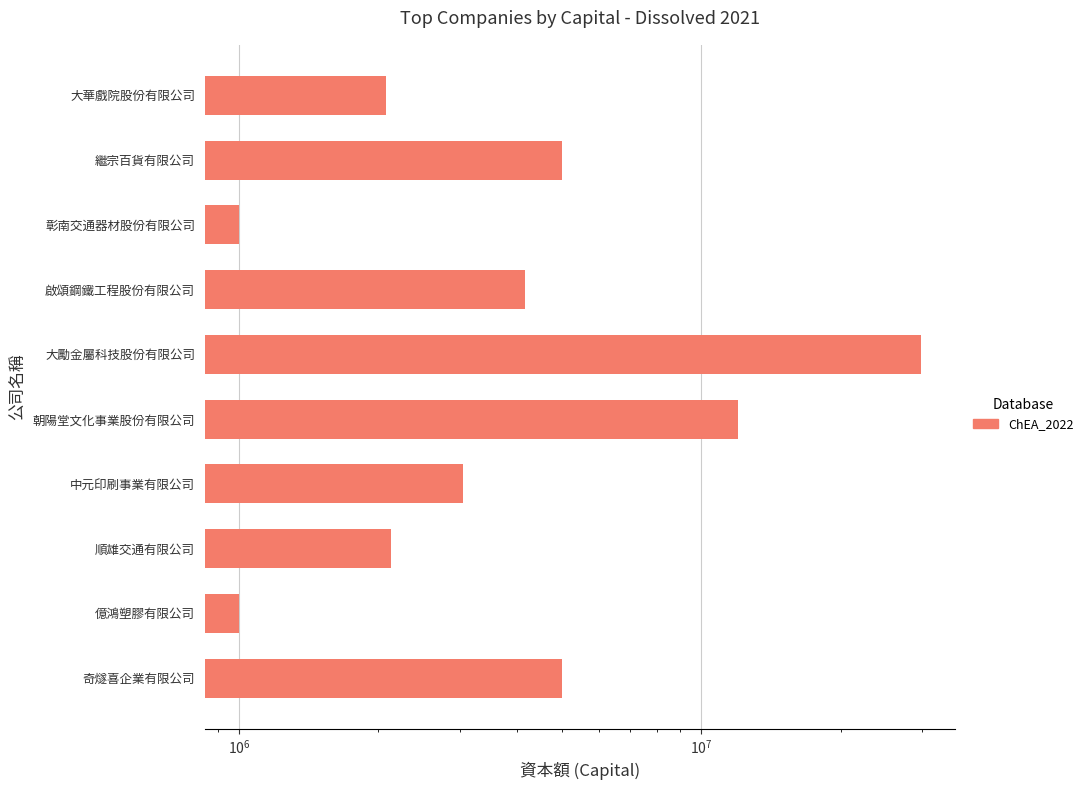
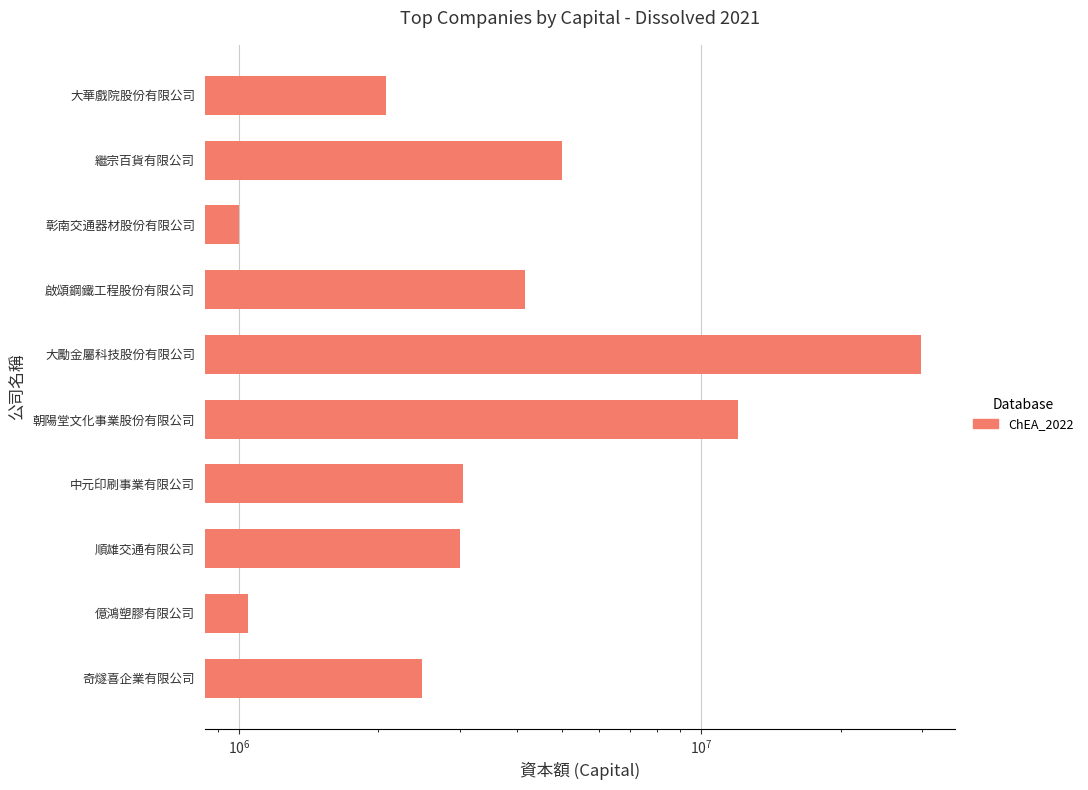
  {
    "大華戲院股份有限公司": 2100000,
    "繼宗百貨有限公司": 5000000,
    "彰南交通器材股份有限公司": 1000000,
    "啟頌鋼鐵工程股份有限公司": 4200000,
    "大勵金屬科技股份有限公司": 30000000,
    "朝陽堂文化事業股份有限公司": 12000000,
    "中元印刷事業有限公司": 3100000,
-   "順雄交通有限公司": 2100000,
-   "億鴻塑膠有限公司": 1000000,
-   "奇燧喜企業有限公司": 5000000
+   "順雄交通有限公司": 3000000,
+   "億鴻塑膠有限公司": 1050000,
+   "奇燧喜企業有限公司": 2500000
  }
